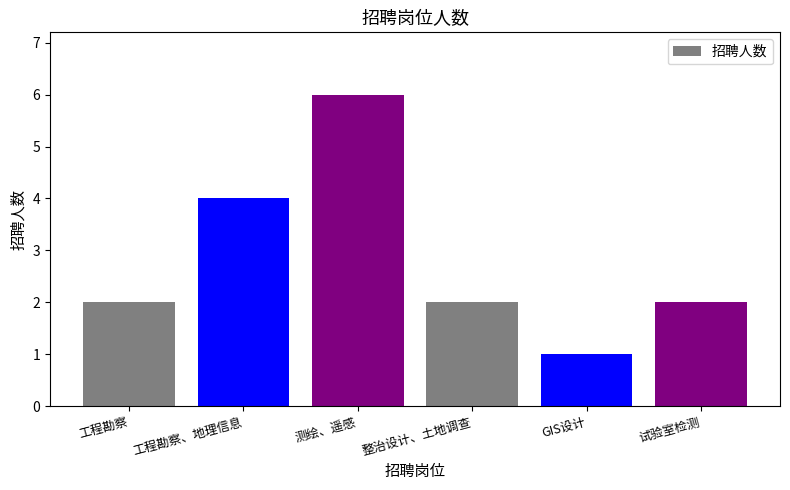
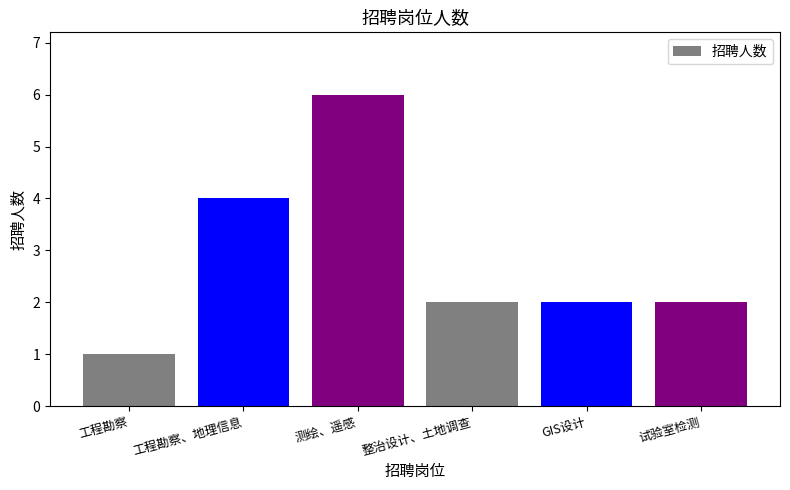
  {
-   "工程勘察": 2,
+   "工程勘察": 1,
    "工程勘察、地理信息": 4,
    "测绘、遥感": 6,
    "整治设计、土地调查": 2,
-   "GIS设计": 1,
+   "GIS设计": 2,
    "试验室检测": 2
  }
